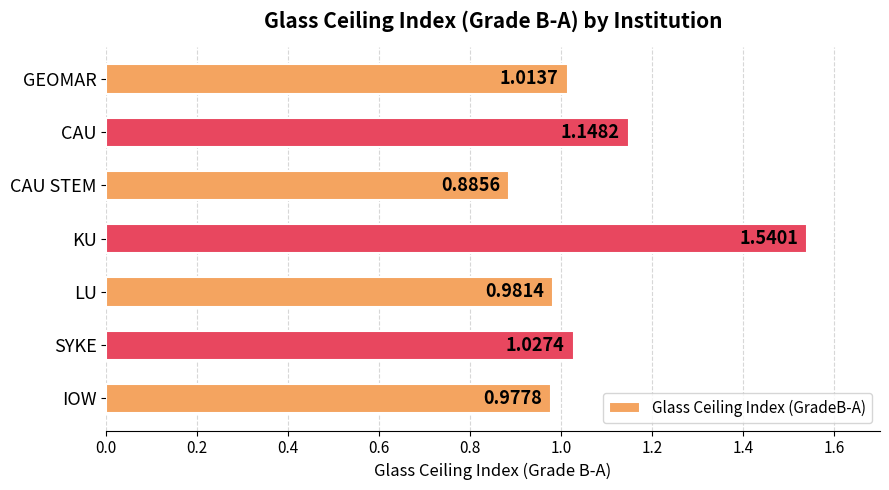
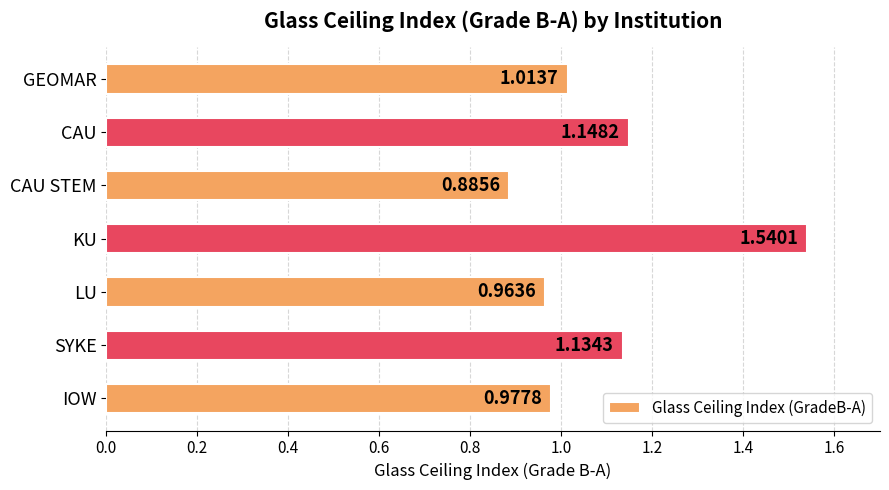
  {
    "GEOMAR": 1.0137,
    "CAU": 1.1482,
    "CAU STEM": 0.8856,
    "KU": 1.5401,
-   "LU": 0.9814,
-   "SYKE": 1.0274,
+   "LU": 0.9636,
+   "SYKE": 1.1343,
    "IOW": 0.9778
  }
